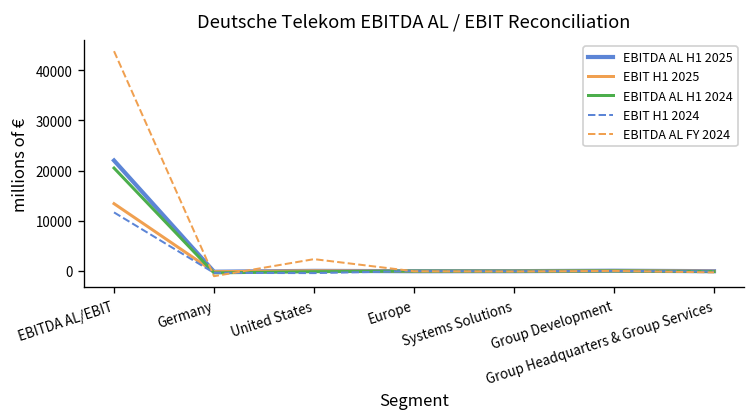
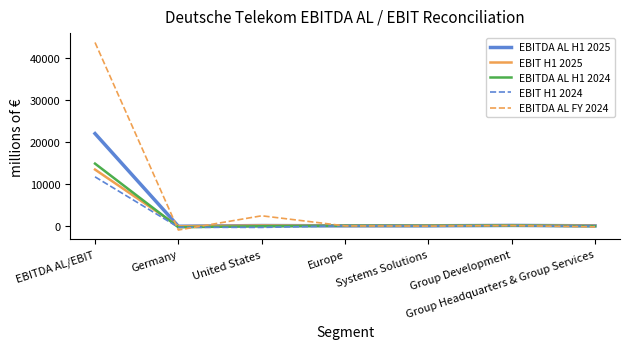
  {
    "EBITDA AL H1 2024": {
-     "EBITDA AL/EBIT": 21000
+     "EBITDA AL/EBIT": 15000
    }
  }
